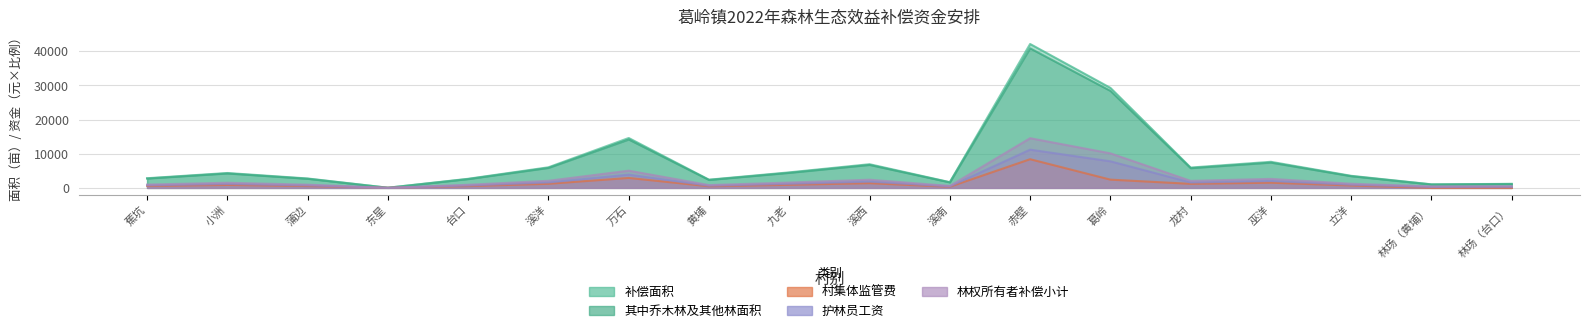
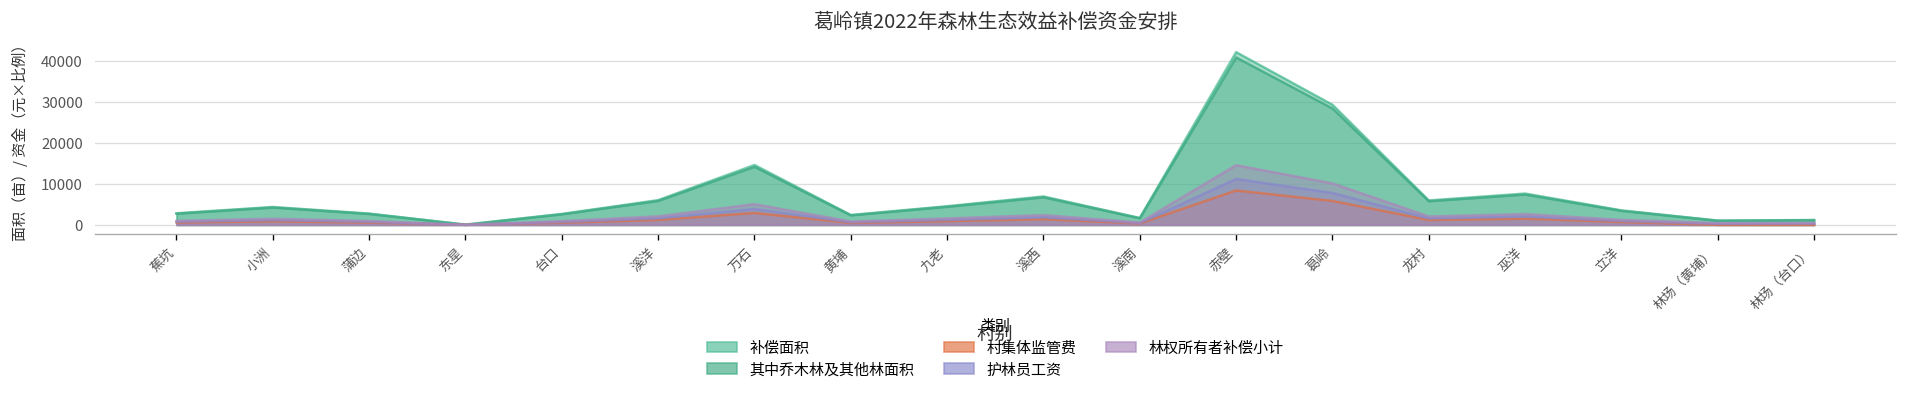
  {
    "村集体监管费": {
      "万石": 3000,
      "赤壁": 8000,
-     "葛岭": 2000
+     "葛岭": 6000
    }
  }
